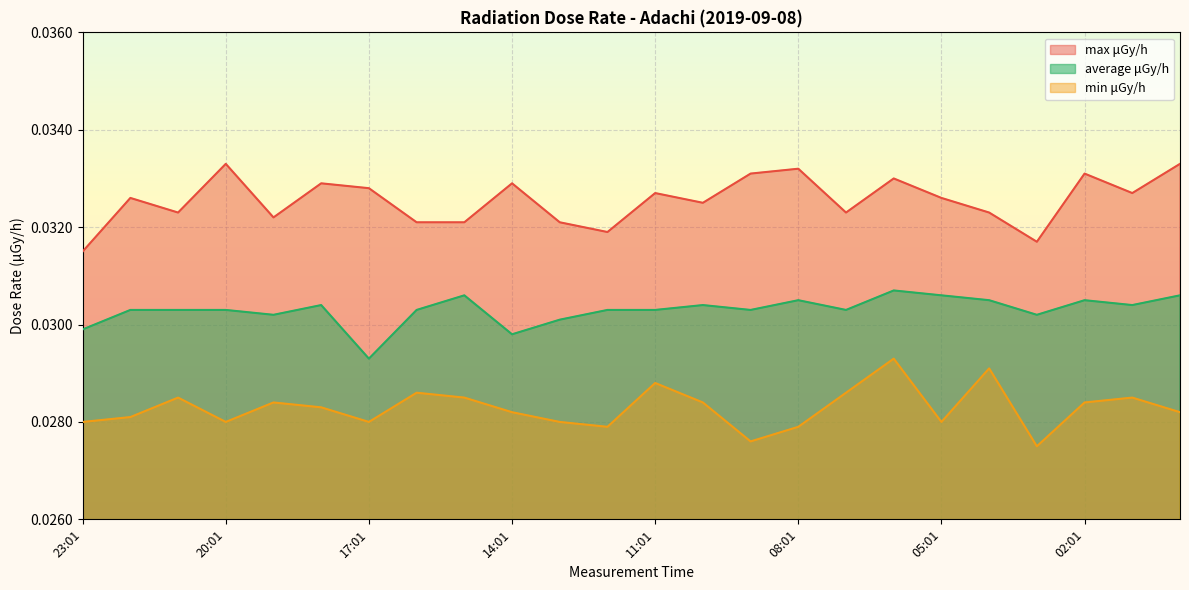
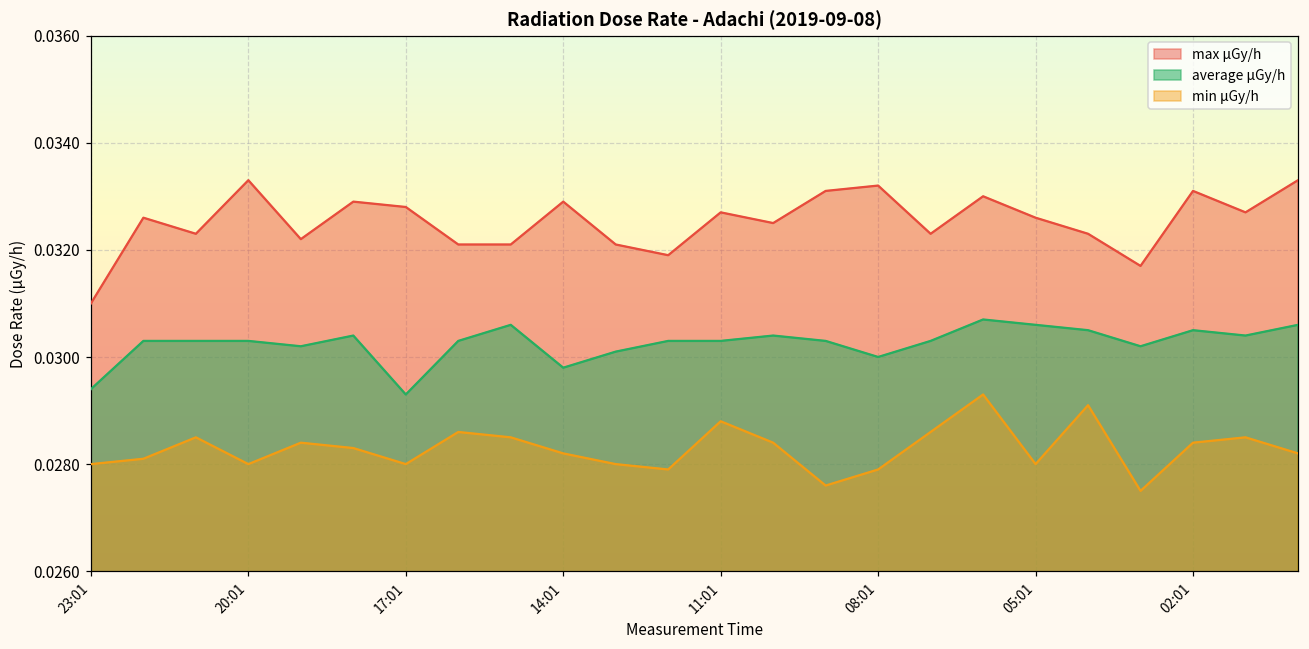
  {
    "max μGy/h": {
-     "23:01": 0.0315,
+     "23:01": 0.0310,
      "20:01": 0.0333,
      "17:01": 0.0328,
      "14:01": 0.0329,
      "11:01": 0.0327,
      "08:01": 0.0332,
      "05:01": 0.0326,
      "02:01": 0.0331
    },
    "average μGy/h": {
-     "23:01": 0.0299,
+     "23:01": 0.0294,
      "20:01": 0.0303,
      "17:01": 0.0293,
      "14:01": 0.0298,
      "11:01": 0.0303,
-     "08:01": 0.0305,
+     "08:01": 0.0300,
      "05:01": 0.0306,
      "02:01": 0.0305
    },
    "min μGy/h": {
      "23:01": 0.0280,
      "20:01": 0.0280,
      "17:01": 0.0280,
      "14:01": 0.0282,
      "11:01": 0.0288,
      "08:01": 0.0279,
      "05:01": 0.0280,
      "02:01": 0.0284
    }
  }
